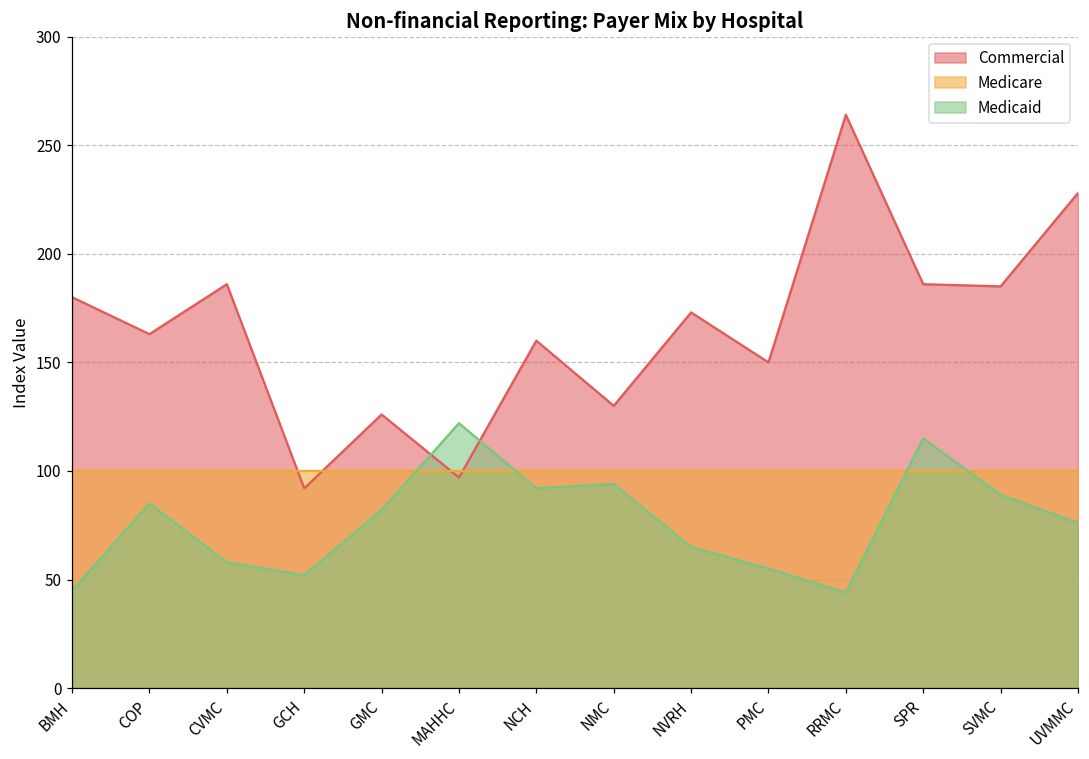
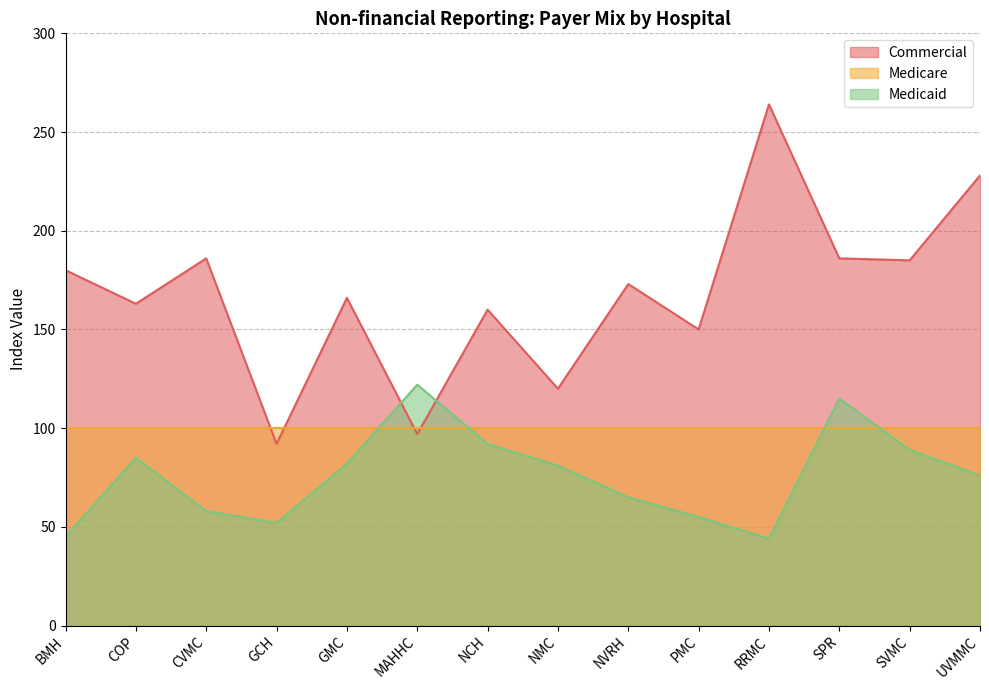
  {
    "Commercial": {
      "BMH": 180,
      "COP": 163,
      "CVMC": 186,
      "GCH": 92,
-     "GMC": 126,
+     "GMC": 166,
      "MAHHC": 97,
      "NCH": 160,
-     "NMC": 130,
+     "NMC": 120,
      "NVRH": 173,
      "PMC": 150,
      "RRMC": 264,
      "SPR": 186,
      "SVMC": 185,
      "UVMMC": 228
    },
    "Medicare": {
      "BMH": 100,
      "COP": 100,
      "CVMC": 100,
      "GCH": 100,
      "GMC": 100,
      "MAHHC": 100,
      "NCH": 100,
      "NMC": 100,
      "NVRH": 100,
      "PMC": 100,
      "RRMC": 100,
      "SPR": 100,
      "SVMC": 100,
      "UVMMC": 100
    },
    "Medicaid": {
      "BMH": 45,
      "COP": 85,
      "CVMC": 58,
      "GCH": 52,
      "GMC": 82,
      "MAHHC": 122,
      "NCH": 92,
-     "NMC": 94,
+     "NMC": 81,
      "NVRH": 65,
      "PMC": 55,
      "RRMC": 44,
      "SPR": 115,
      "SVMC": 89,
      "UVMMC": 76
    }
  }
